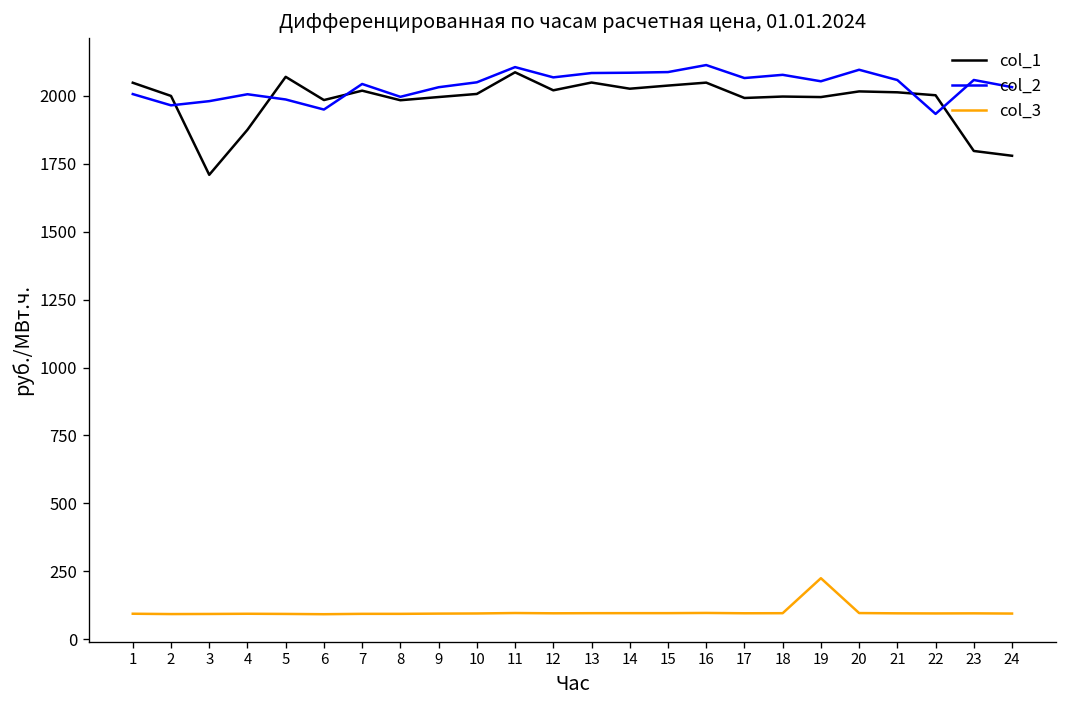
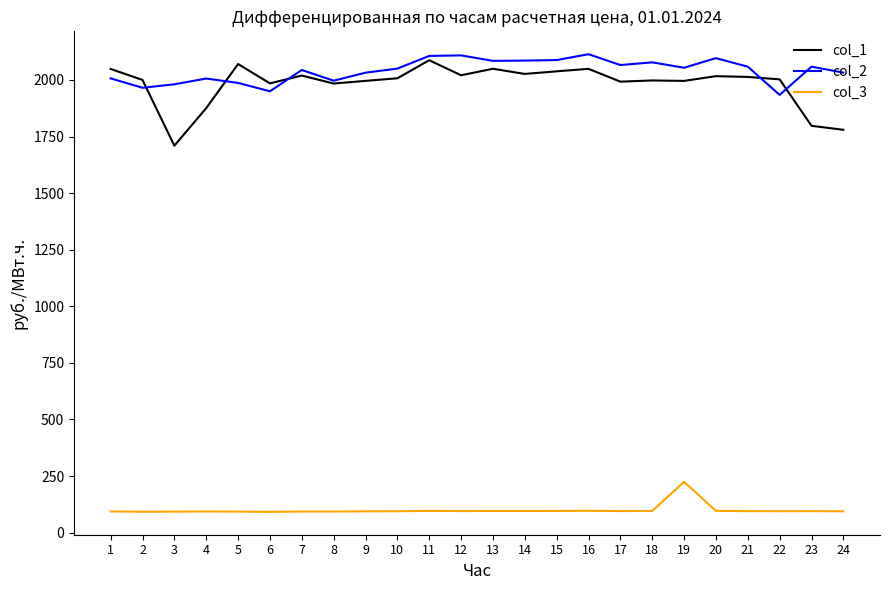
  {
    "col_1": {
      "1": 2050,
      "2": 2000,
      "3": 1710,
      "4": 1880,
      "5": 2070,
      "6": 1980,
      "7": 2020,
      "8": 1980,
      "9": 2000,
      "10": 2010,
      "11": 2090,
      "12": 2020,
      "13": 2050,
      "14": 2030,
      "15": 2040,
      "16": 2050,
      "17": 1990,
      "18": 2000,
      "19": 2000,
      "20": 2020,
      "21": 2010,
      "22": 2000,
      "23": 1800,
      "24": 1780
    },
    "col_2": {
      "1": 2010,
      "2": 1970,
      "3": 1980,
      "4": 2010,
      "5": 1990,
      "6": 1950,
      "7": 2040,
      "8": 2000,
      "9": 2030,
      "10": 2050,
      "11": 2110,
-     "12": 2070,
+     "12": 2110,
      "13": 2080,
      "14": 2090,
      "15": 2090,
      "16": 2110,
      "17": 2070,
      "18": 2080,
      "19": 2050,
      "20": 2100,
      "21": 2060,
      "22": 1930,
      "23": 2060,
      "24": 2030
    },
    "col_3": {
      "1": 90,
      "2": 90,
      "3": 90,
      "4": 90,
      "5": 90,
      "6": 90,
      "7": 90,
      "8": 90,
      "9": 90,
      "10": 90,
      "11": 100,
      "12": 100,
      "13": 100,
      "14": 100,
      "15": 100,
      "16": 100,
      "17": 100,
      "18": 100,
      "19": 220,
      "20": 100,
      "21": 100,
      "22": 90,
      "23": 90,
      "24": 90
    }
  }
